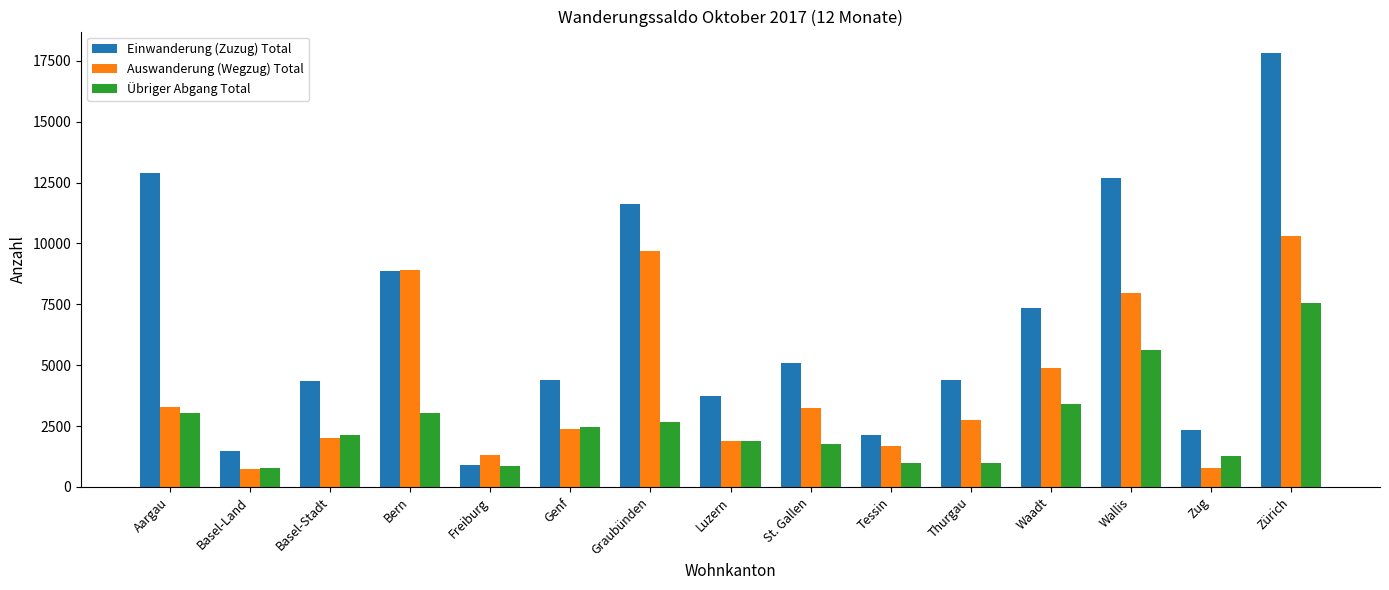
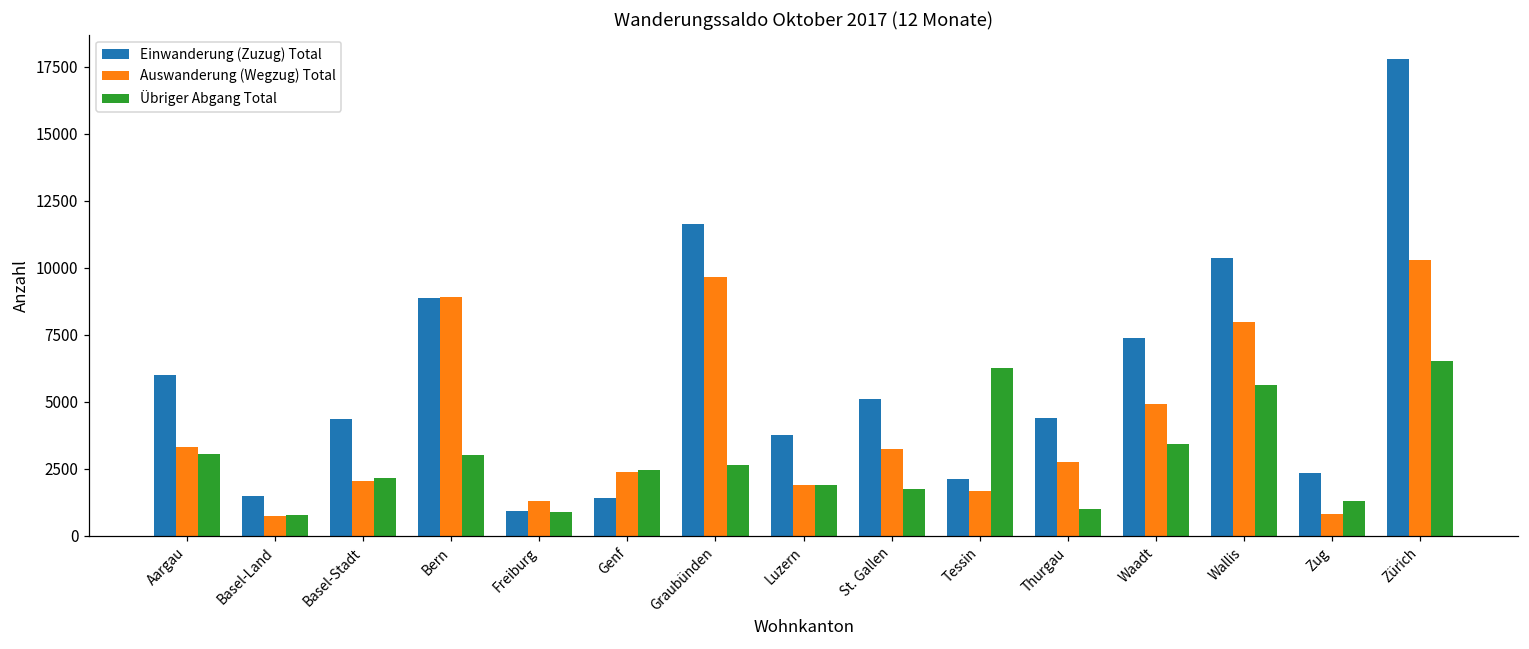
  {
    "Einwanderung (Zuzug) Total": {
-     "Aargau": 12900,
+     "Aargau": 6000,
      "Basel-Land": 1500,
      "Basel-Stadt": 4300,
      "Bern": 8900,
      "Freiburg": 900,
-     "Genf": 4400,
+     "Genf": 1400,
      "Graubünden": 11600,
      "Luzern": 3700,
      "St. Gallen": 5100,
      "Tessin": 2100,
      "Thurgau": 4400,
      "Waadt": 7400,
-     "Wallis": 12700,
+     "Wallis": 10400,
      "Zug": 2300,
      "Zürich": 17800
    },
    "Auswanderung (Wegzug) Total": {
      "Aargau": 3300,
      "Basel-Land": 700,
      "Basel-Stadt": 2000,
      "Bern": 8900,
      "Freiburg": 1300,
      "Genf": 2400,
      "Graubünden": 9700,
      "Luzern": 1900,
      "St. Gallen": 3300,
      "Tessin": 1700,
      "Thurgau": 2700,
      "Waadt": 4900,
      "Wallis": 8000,
      "Zug": 800,
      "Zürich": 10300
    },
    "Übriger Abgang Total": {
      "Aargau": 3100,
      "Basel-Land": 800,
      "Basel-Stadt": 2100,
      "Bern": 3000,
      "Freiburg": 900,
      "Genf": 2500,
      "Graubünden": 2700,
      "Luzern": 1900,
      "St. Gallen": 1700,
-     "Tessin": 1000,
+     "Tessin": 6300,
      "Thurgau": 1000,
      "Waadt": 3400,
      "Wallis": 5600,
      "Zug": 1300,
-     "Zürich": 7600
+     "Zürich": 6500
    }
  }
